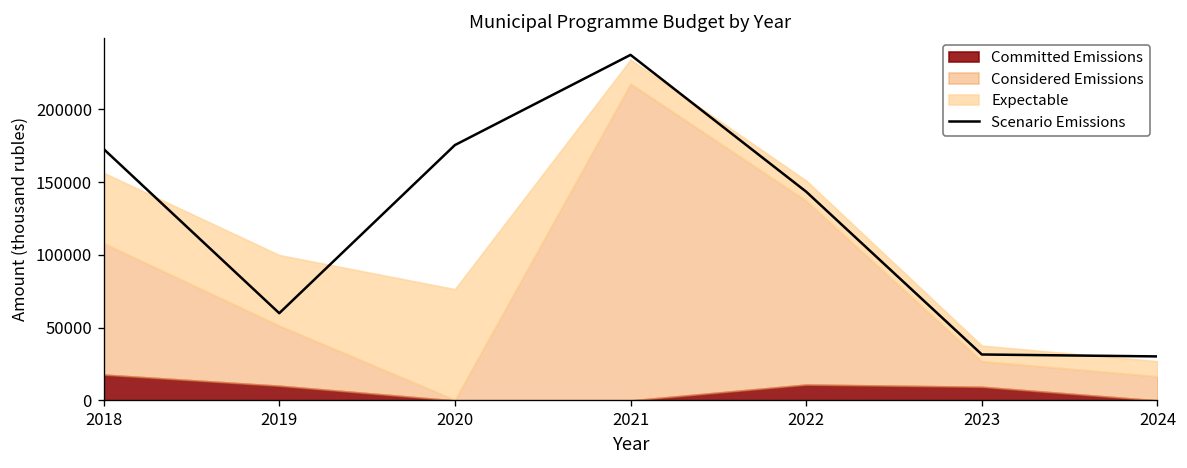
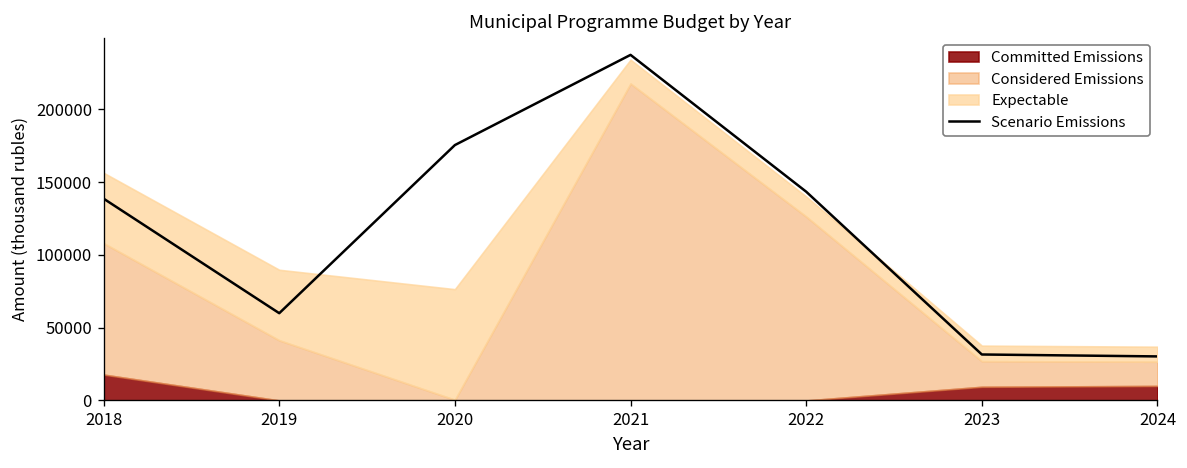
  {
    "Scenario Emissions": {
-     "2018": 173000,
+     "2018": 139000,
      "2019": 60000,
      "2020": 175000,
      "2021": 237000,
      "2022": 143000,
      "2023": 32000,
      "2024": 30000
    },
    "Committed Emissions": {
      "2018": 18000,
-     "2019": 10000,
+     "2019": 0,
      "2021": 0,
-     "2022": 11000,
+     "2022": 0,
      "2023": 9000,
-     "2024": 0
+     "2024": 10000
    }
  }
